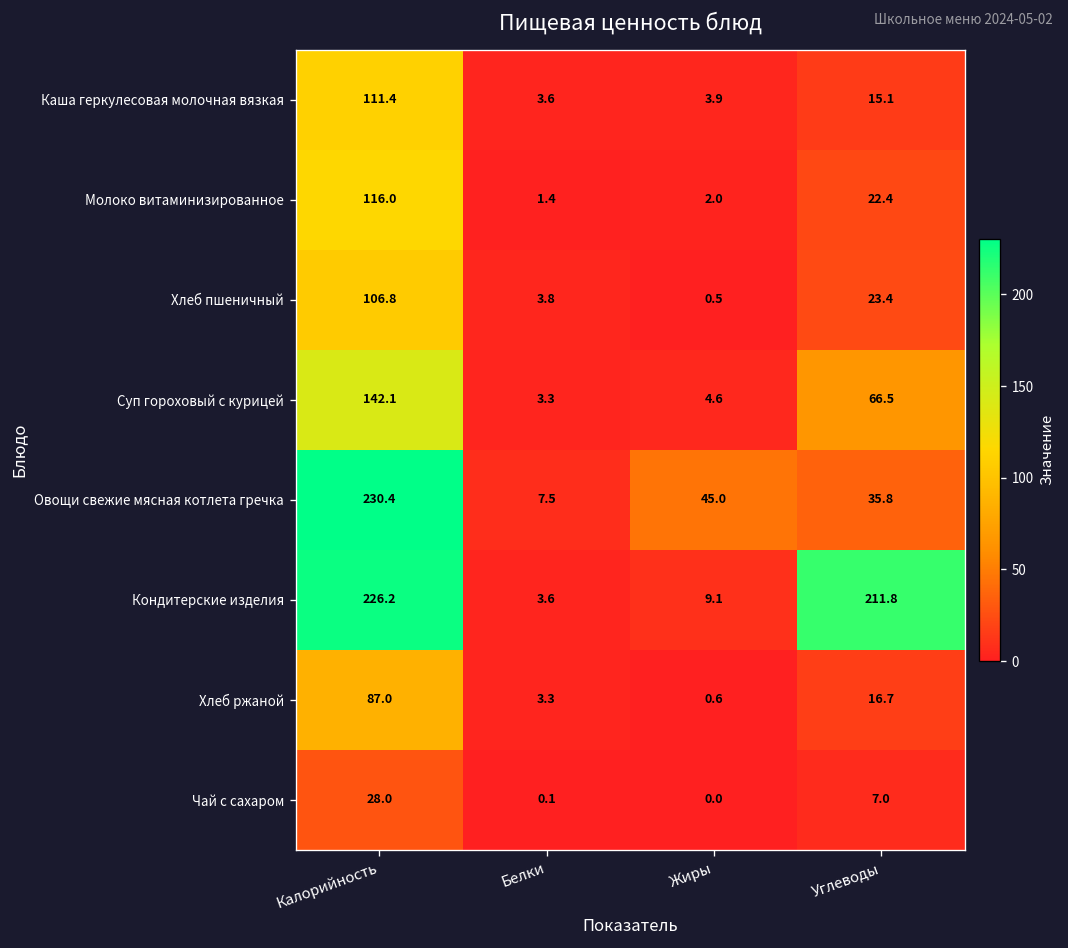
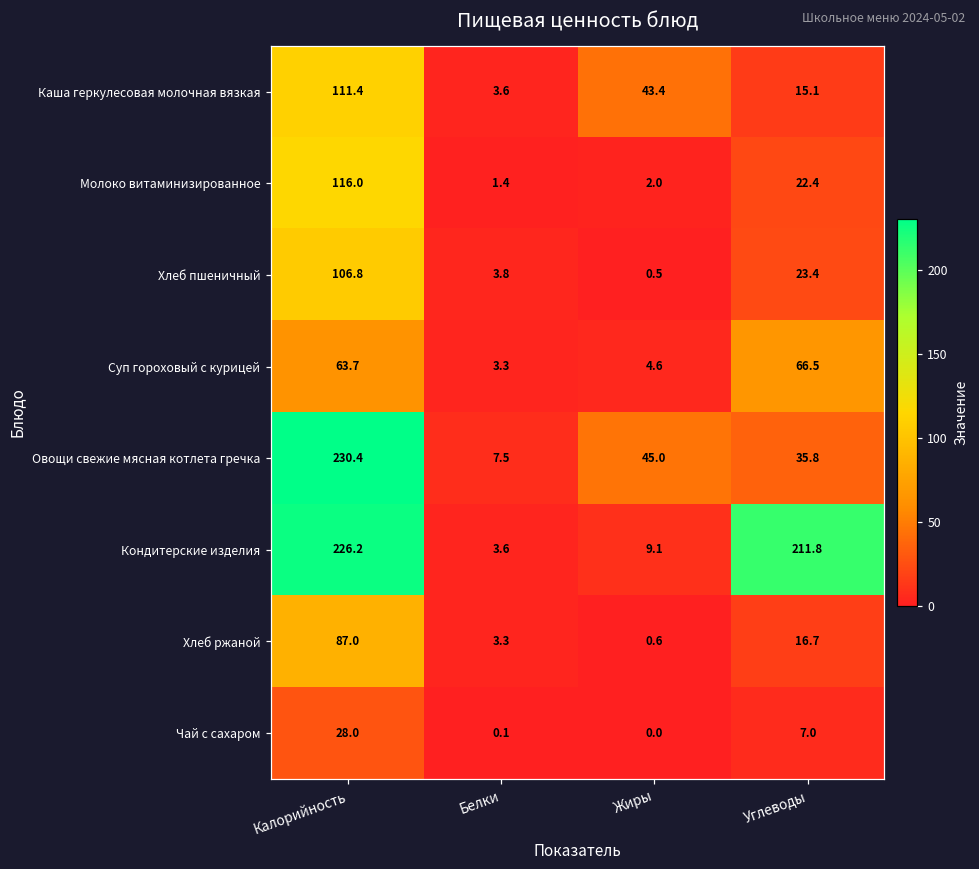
  {
    "Каша геркулесовая молочная вязкая": {
      "Калорийность": 111.4,
      "Белки": 3.6,
-     "Жиры": 3.9,
+     "Жиры": 43.4,
      "Углеводы": 15.1
    },
    "Молоко витаминизированное": {
      "Калорийность": 116.0,
      "Белки": 1.4,
      "Жиры": 2.0,
      "Углеводы": 22.4
    },
    "Хлеб пшеничный": {
      "Калорийность": 106.8,
      "Белки": 3.8,
      "Жиры": 0.5,
      "Углеводы": 23.4
    },
    "Суп гороховый с курицей": {
-     "Калорийность": 142.1,
+     "Калорийность": 63.7,
      "Белки": 3.3,
      "Жиры": 4.6,
      "Углеводы": 66.5
    },
    "Овощи свежие мясная котлета гречка": {
      "Калорийность": 230.4,
      "Белки": 7.5,
      "Жиры": 45.0,
      "Углеводы": 35.8
    },
    "Кондитерские изделия": {
      "Калорийность": 226.2,
      "Белки": 3.6,
      "Жиры": 9.1,
      "Углеводы": 211.8
    },
    "Хлеб ржаной": {
      "Калорийность": 87.0,
      "Белки": 3.3,
      "Жиры": 0.6,
      "Углеводы": 16.7
    },
    "Чай с сахаром": {
      "Калорийность": 28.0,
      "Белки": 0.1,
      "Жиры": 0.0,
      "Углеводы": 7.0
    }
  }
